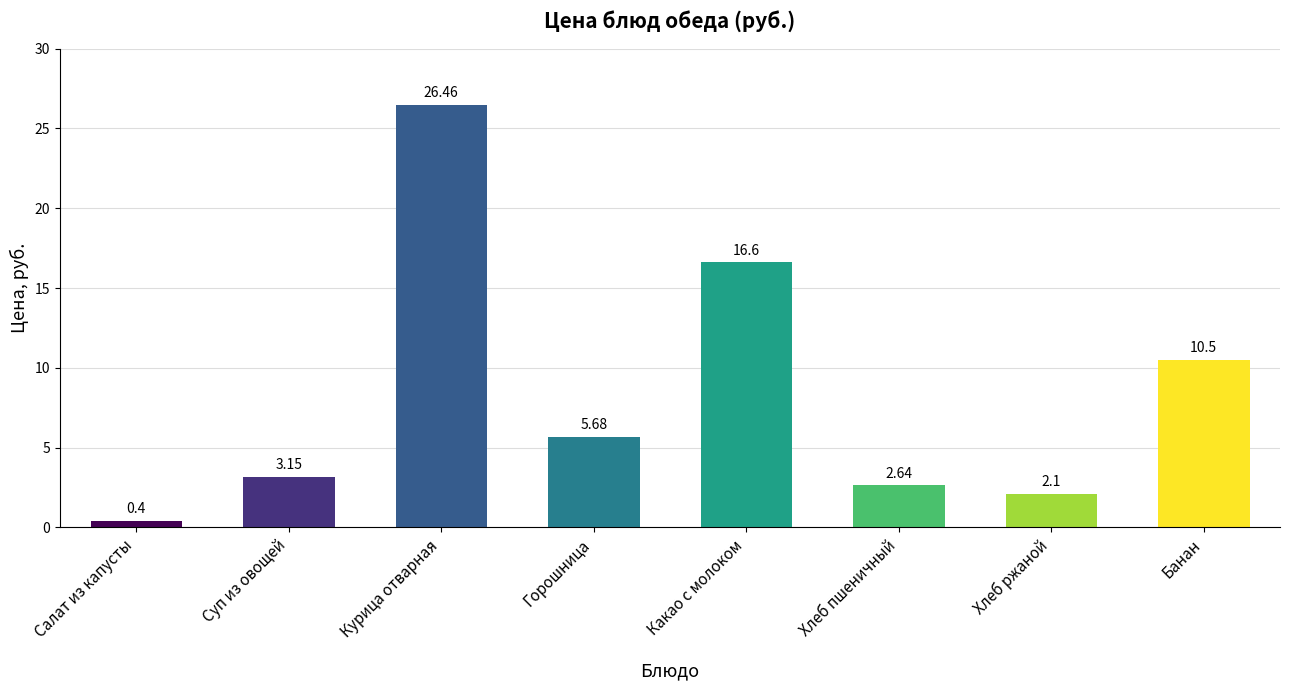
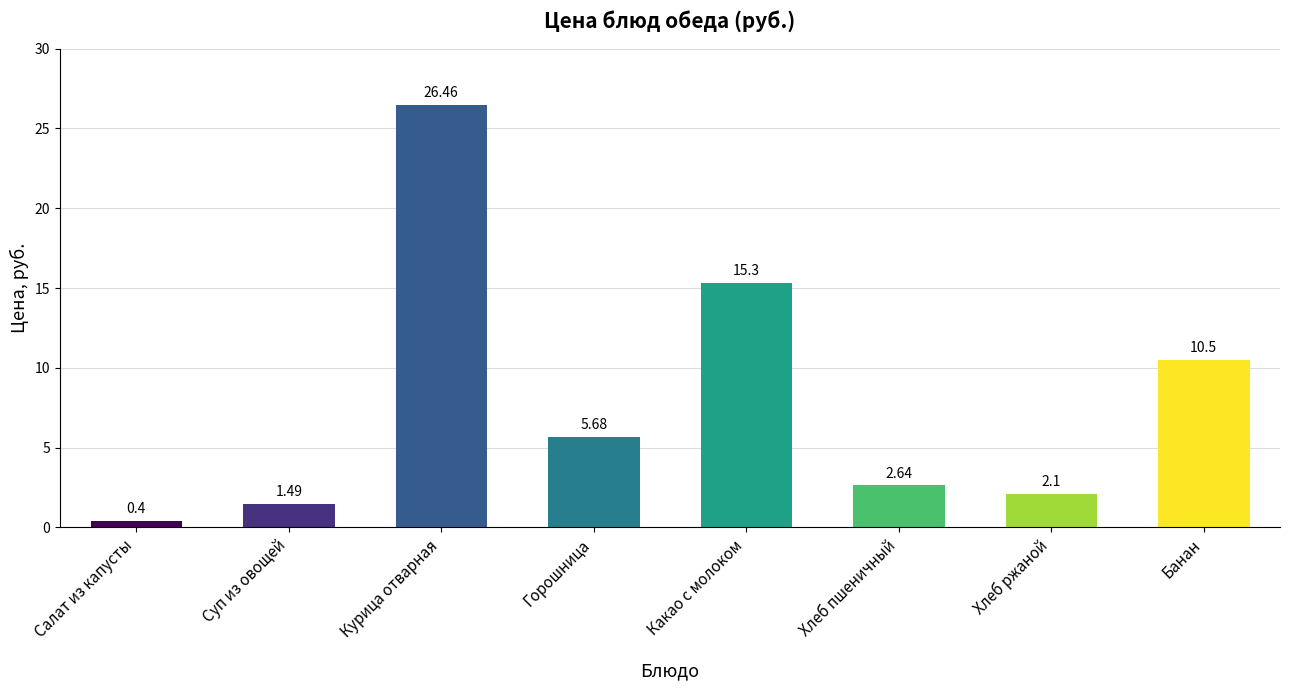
  {
    "Салат из капусты": 0.4,
-   "Суп из овощей": 3.15,
+   "Суп из овощей": 1.49,
    "Курица отварная": 26.46,
    "Горошница": 5.68,
-   "Какао с молоком": 16.6,
+   "Какао с молоком": 15.3,
    "Хлеб пшеничный": 2.64,
    "Хлеб ржаной": 2.1,
    "Банан": 10.5
  }
